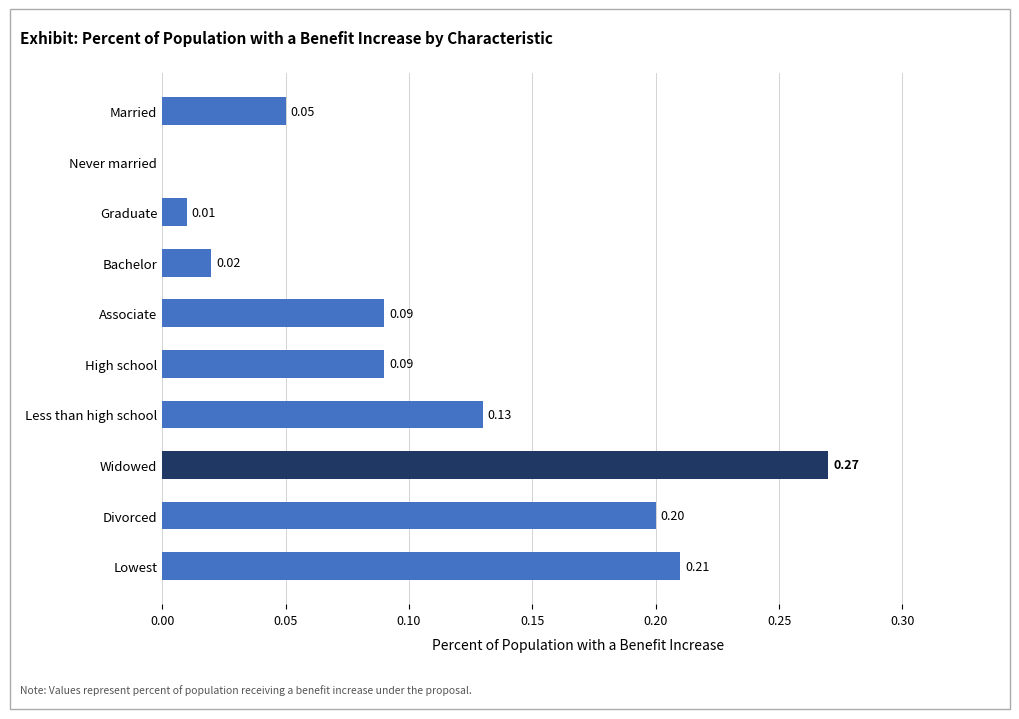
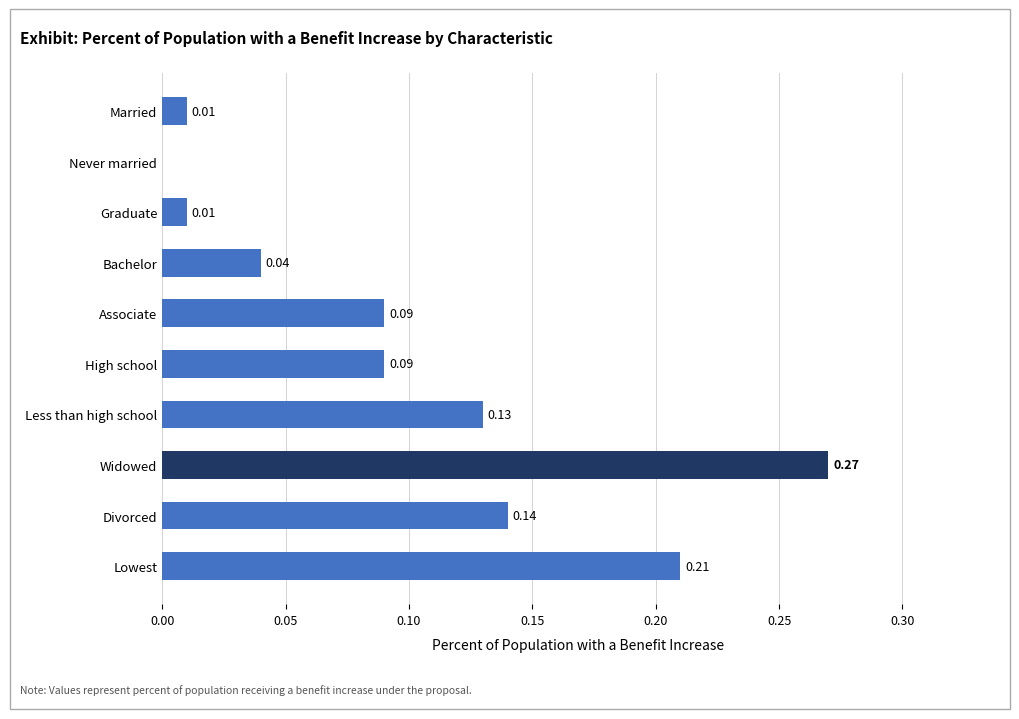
  {
-   "Married": 0.05,
+   "Married": 0.01,
    "Graduate": 0.01,
-   "Bachelor": 0.02,
+   "Bachelor": 0.04,
    "Associate": 0.09,
    "High school": 0.09,
    "Less than high school": 0.13,
    "Widowed": 0.27,
-   "Divorced": 0.20,
+   "Divorced": 0.14,
    "Lowest": 0.21
  }
